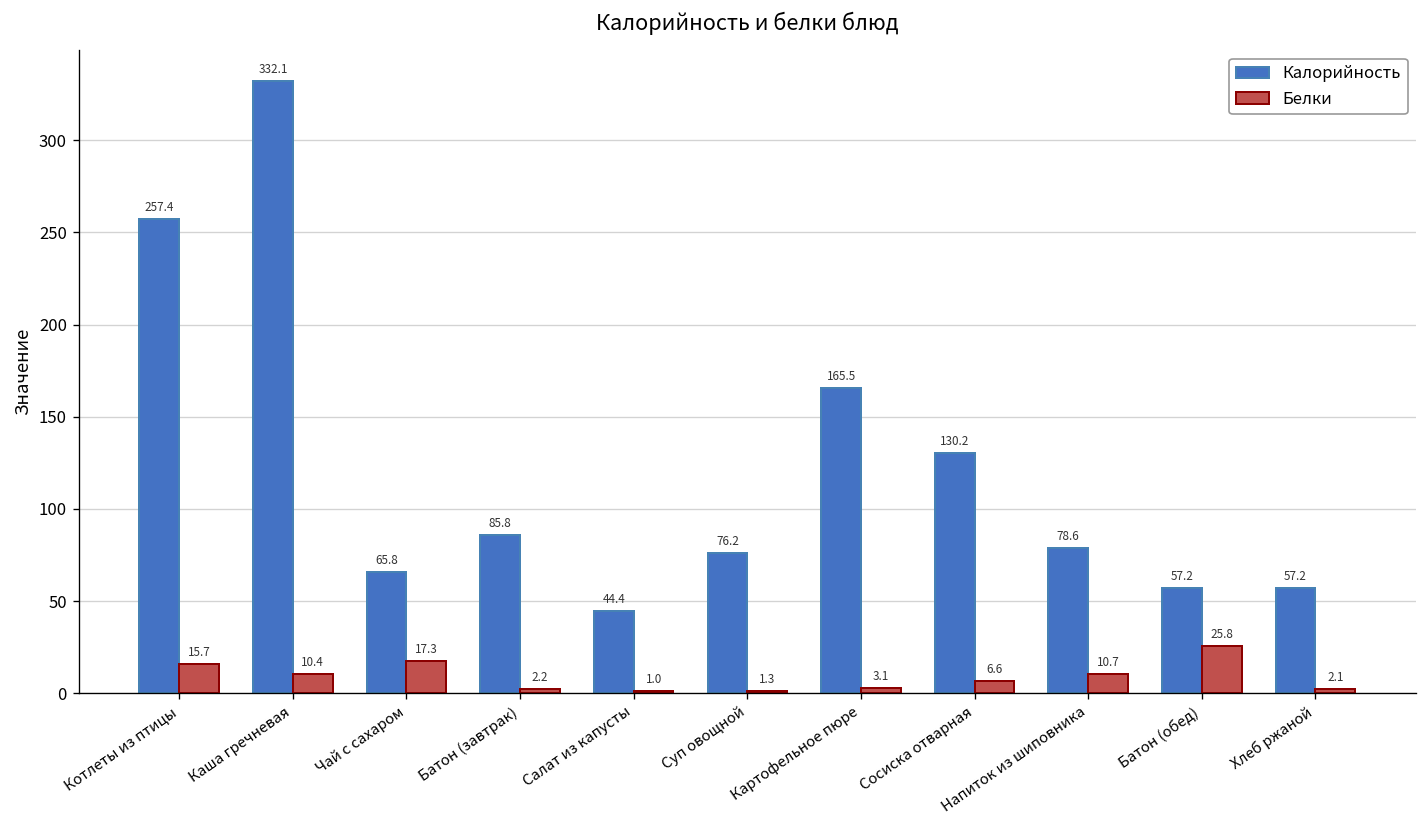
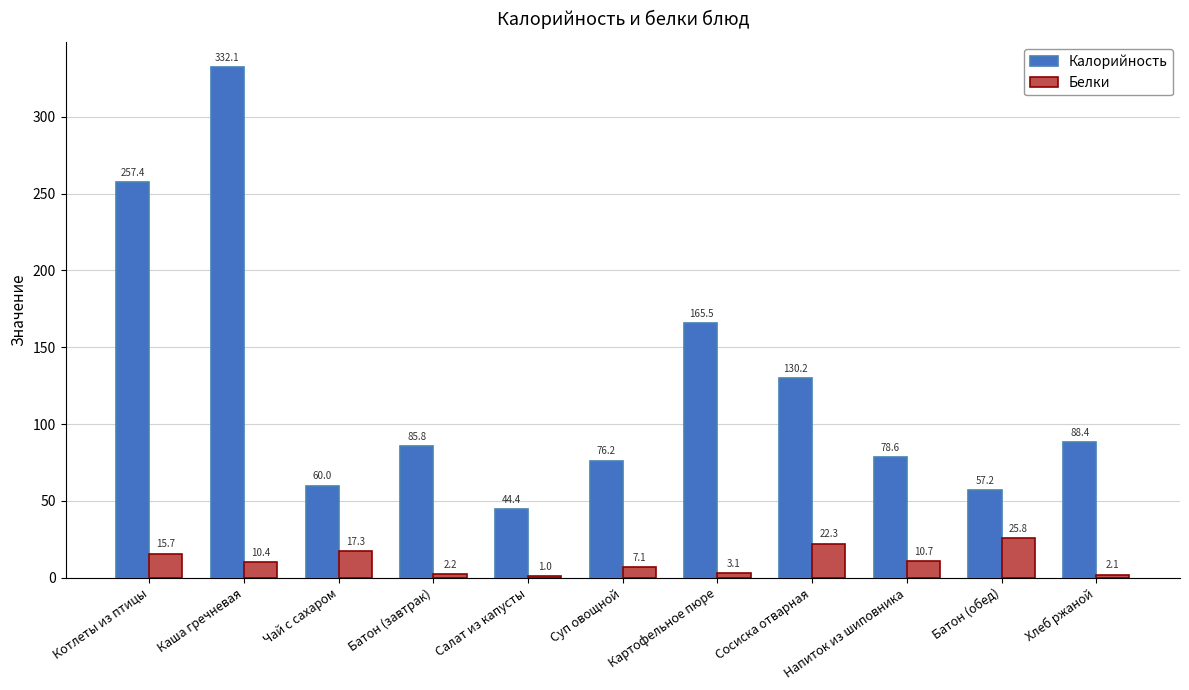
  {
    "Калорийность": {
      "Котлеты из птицы": 257.4,
      "Каша гречневая": 332.1,
-     "Чай с сахаром": 65.8,
+     "Чай с сахаром": 60.0,
      "Батон (завтрак)": 85.8,
      "Салат из капусты": 44.4,
      "Суп овощной": 76.2,
      "Картофельное пюре": 165.5,
      "Сосиска отварная": 130.2,
      "Напиток из шиповника": 78.6,
      "Батон (обед)": 57.2,
-     "Хлеб ржаной": 57.2
+     "Хлеб ржаной": 88.4
    },
    "Белки": {
      "Котлеты из птицы": 15.7,
      "Каша гречневая": 10.4,
      "Чай с сахаром": 17.3,
      "Батон (завтрак)": 2.2,
      "Салат из капусты": 1.0,
-     "Суп овощной": 1.3,
+     "Суп овощной": 7.1,
      "Картофельное пюре": 3.1,
-     "Сосиска отварная": 6.6,
+     "Сосиска отварная": 22.3,
      "Напиток из шиповника": 10.7,
      "Батон (обед)": 25.8,
      "Хлеб ржаной": 2.1
    }
  }
